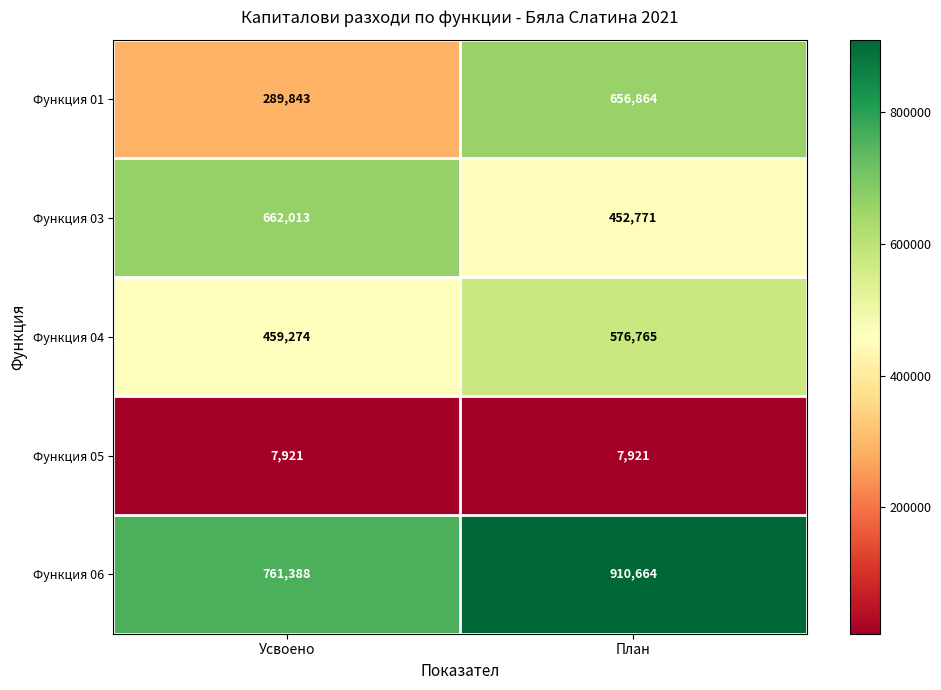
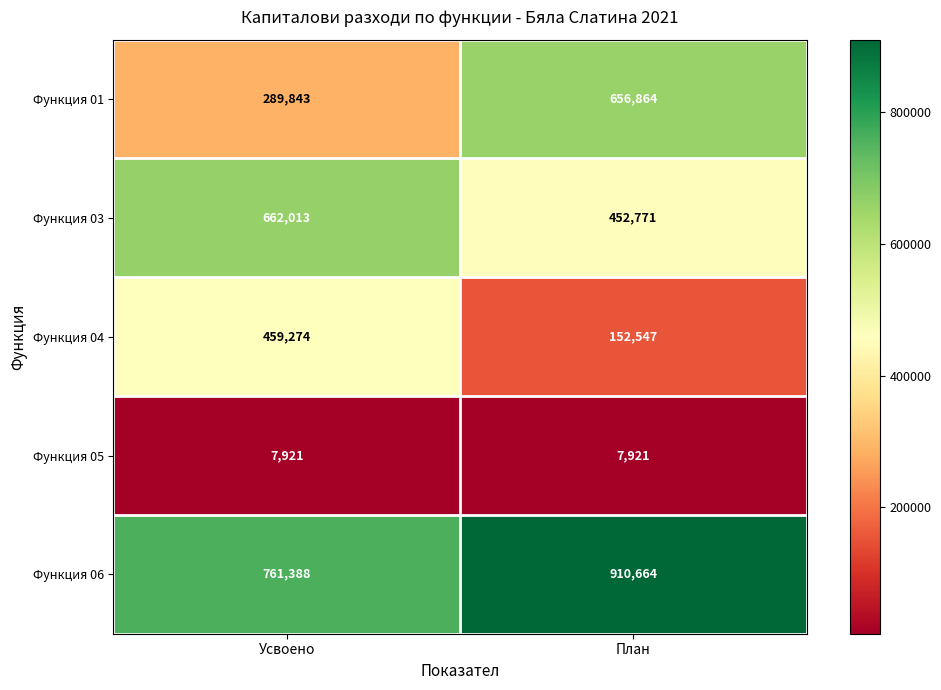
  {
    "Функция 01": {
      "Усвоено": "289,843",
      "План": "656,864"
    },
    "Функция 03": {
      "Усвоено": "662,013",
      "План": "452,771"
    },
    "Функция 04": {
      "Усвоено": "459,274",
-     "План": "576,765"
+     "План": "152,547"
    },
    "Функция 05": {
      "Усвоено": "7,921",
      "План": "7,921"
    },
    "Функция 06": {
      "Усвоено": "761,388",
      "План": "910,664"
    }
  }
